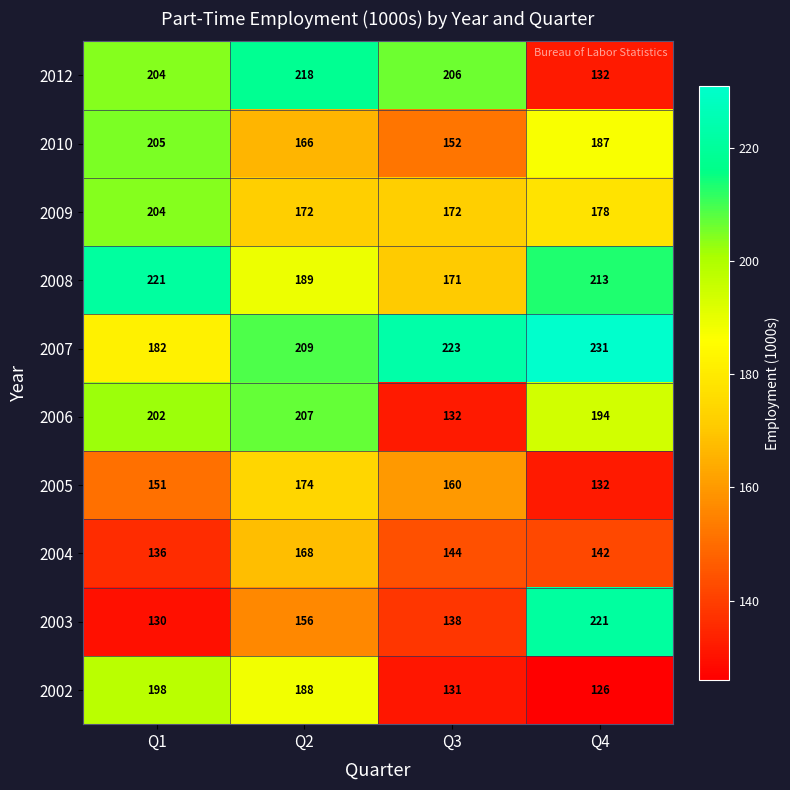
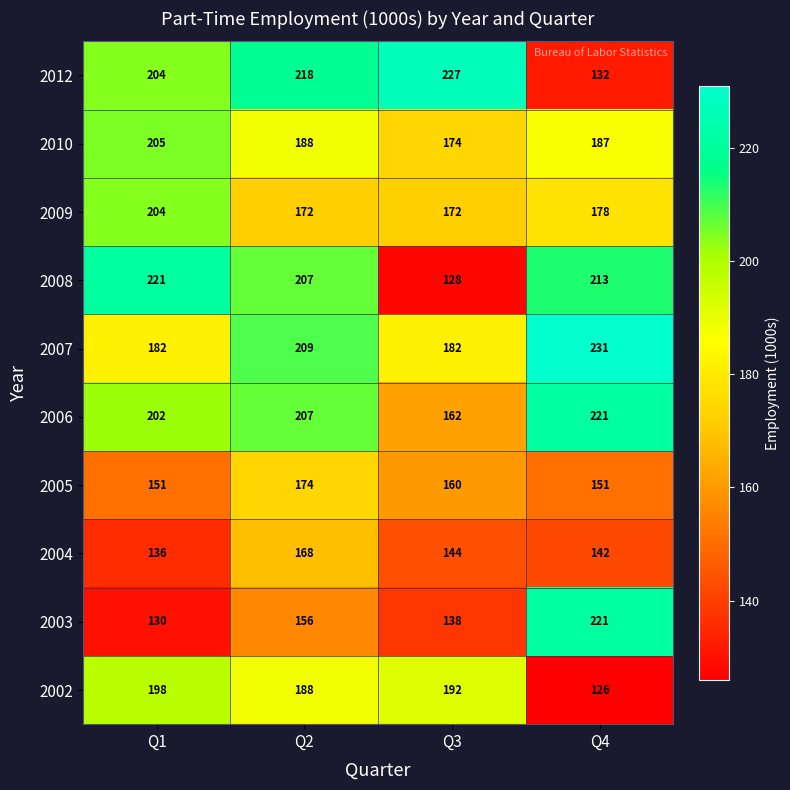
  {
    "2012": {
      "Q1": 204,
      "Q2": 218,
-     "Q3": 206
+     "Q3": 227
    },
    "2010": {
      "Q1": 205,
-     "Q2": 166,
-     "Q3": 152,
+     "Q2": 188,
+     "Q3": 174,
      "Q4": 187
    },
    "2009": {
      "Q1": 204,
      "Q2": 172,
      "Q3": 172,
      "Q4": 178
    },
    "2008": {
      "Q1": 221,
-     "Q2": 189,
-     "Q3": 171,
+     "Q2": 207,
+     "Q3": 128,
      "Q4": 213
    },
    "2007": {
      "Q1": 182,
      "Q2": 209,
-     "Q3": 223,
+     "Q3": 182,
      "Q4": 231
    },
    "2006": {
      "Q1": 202,
      "Q2": 207,
-     "Q3": 132,
-     "Q4": 194
+     "Q3": 162,
+     "Q4": 221
    },
    "2005": {
      "Q1": 151,
      "Q2": 174,
      "Q3": 160,
-     "Q4": 132
+     "Q4": 151
    },
    "2004": {
      "Q1": 136,
      "Q2": 168,
      "Q3": 144,
      "Q4": 142
    },
    "2003": {
      "Q1": 130,
      "Q2": 156,
      "Q3": 138,
      "Q4": 221
    },
    "2002": {
      "Q1": 198,
      "Q2": 188,
-     "Q3": 131,
+     "Q3": 192,
      "Q4": 126
    }
  }
